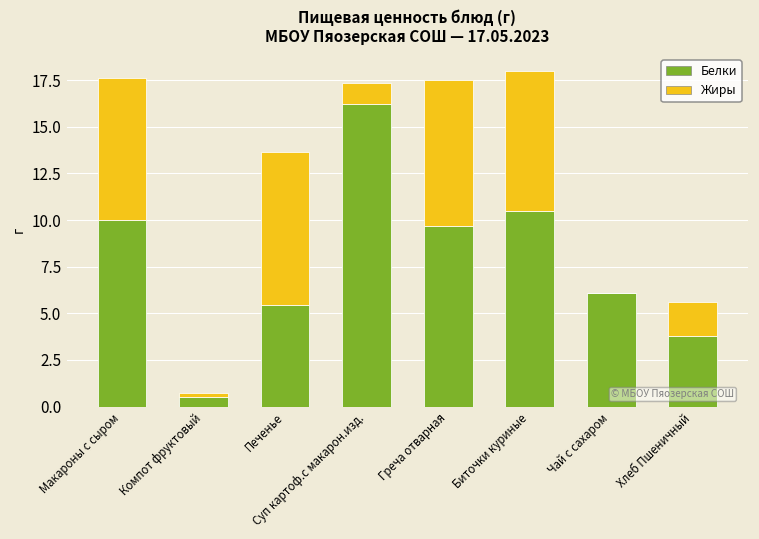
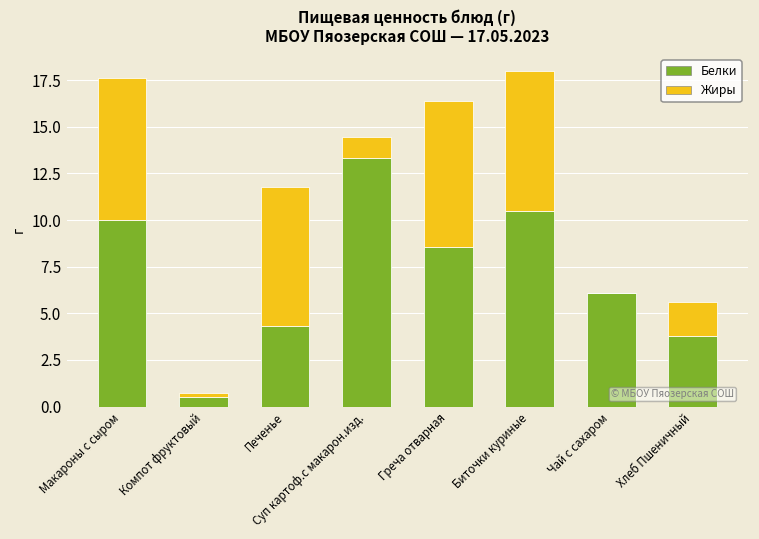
  {
    "Белки": {
      "Макароны с сыром": 10.0,
      "Компот фруктовый": 0.5,
-     "Печенье": 5.5,
-     "Суп картоф.с макарон.изд.": 16.2,
-     "Греча отварная": 9.7,
+     "Печенье": 4.3,
+     "Суп картоф.с макарон.изд.": 13.3,
+     "Греча отварная": 8.6,
      "Биточки куриные": 10.5,
      "Чай с сахаром": 6.1,
      "Хлеб Пшеничный": 3.8
    },
    "Жиры": {
      "Макароны с сыром": 7.6,
      "Компот фруктовый": 0.2,
-     "Печенье": 8.2,
+     "Печенье": 7.4,
      "Суп картоф.с макарон.изд.": 1.2,
      "Греча отварная": 7.8,
      "Биточки куриные": 7.5,
      "Чай с сахаром": 0.0,
      "Хлеб Пшеничный": 1.8
    }
  }
